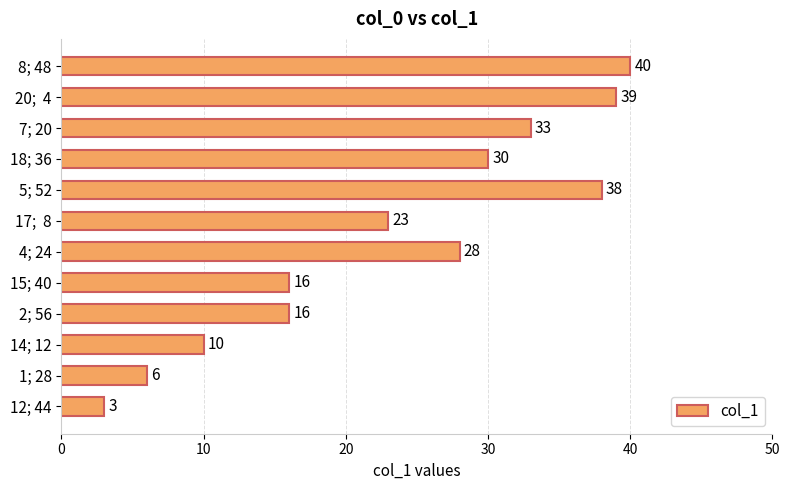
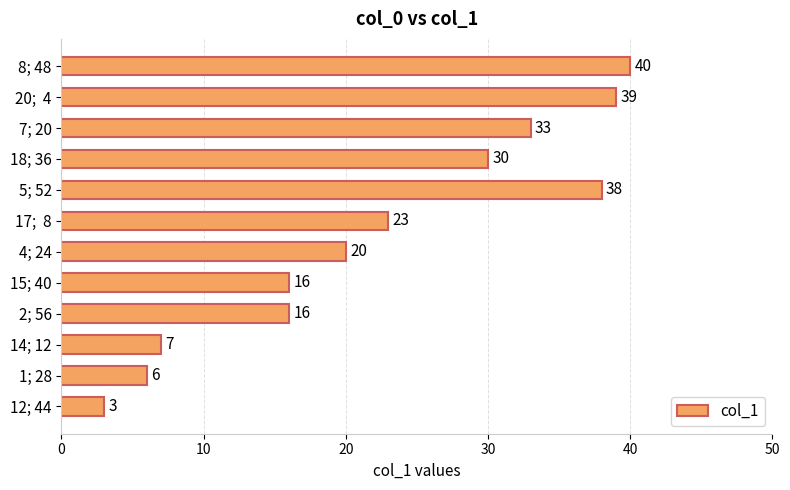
  {
    "8; 48": 40,
    "20; 4": 39,
    "7; 20": 33,
    "18; 36": 30,
    "5; 52": 38,
    "17; 8": 23,
-   "4; 24": 28,
+   "4; 24": 20,
    "15; 40": 16,
    "2; 56": 16,
-   "14; 12": 10,
+   "14; 12": 7,
    "1; 28": 6,
    "12; 44": 3
  }
